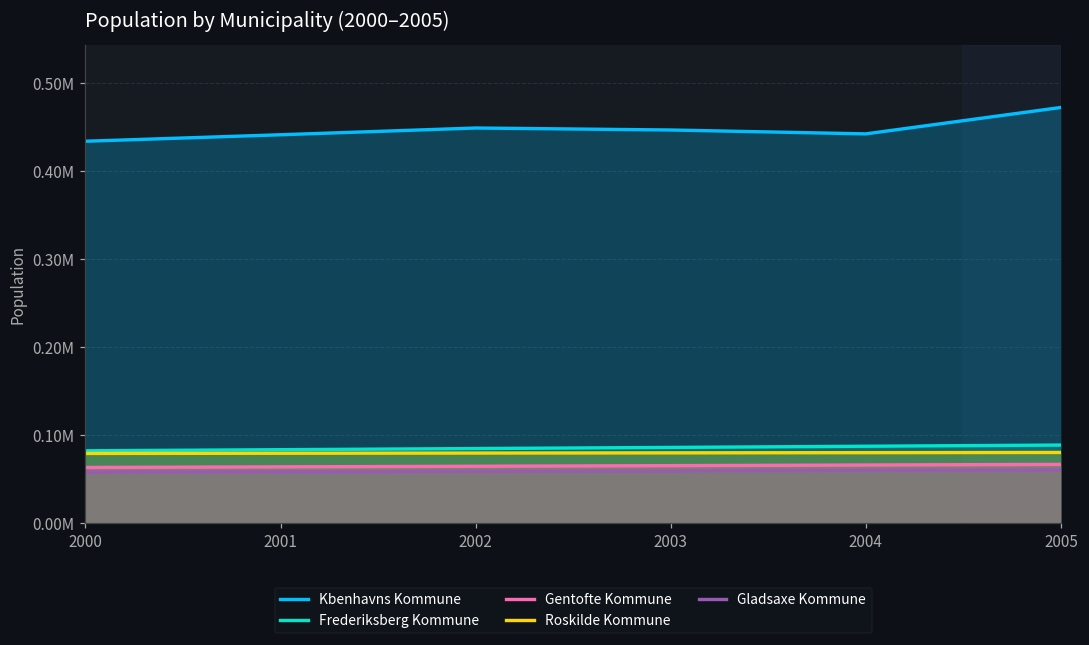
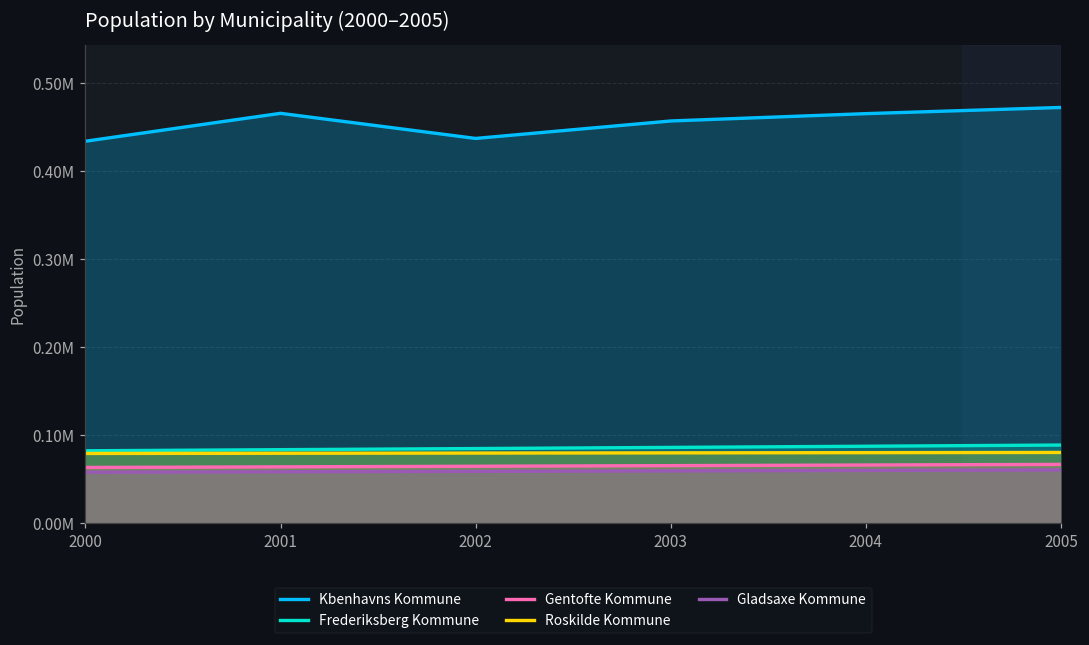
  {
    "Kbenhavns Kommune": {
      "2000": 430000,
-     "2001": 440000,
-     "2002": 450000,
-     "2003": 450000,
-     "2004": 440000,
+     "2001": 470000,
+     "2002": 440000,
+     "2003": 460000,
+     "2004": 470000,
      "2005": 470000
    },
    "Frederiksberg Kommune": {
      "2001": 80000,
      "2002": 80000,
      "2003": 90000,
      "2004": 90000,
      "2005": 90000
    },
    "Gentofte Kommune": {
      "2000": 60000,
      "2001": 60000,
      "2002": 60000,
      "2003": 70000,
      "2004": 70000,
      "2005": 70000
    },
    "Roskilde Kommune": {
      "2001": 80000,
      "2002": 80000,
      "2003": 80000,
      "2004": 80000,
      "2005": 80000
    },
    "Gladsaxe Kommune": {
      "2000": 60000,
      "2001": 60000,
      "2002": 60000,
      "2003": 60000,
      "2004": 60000,
      "2005": 60000
    }
  }
